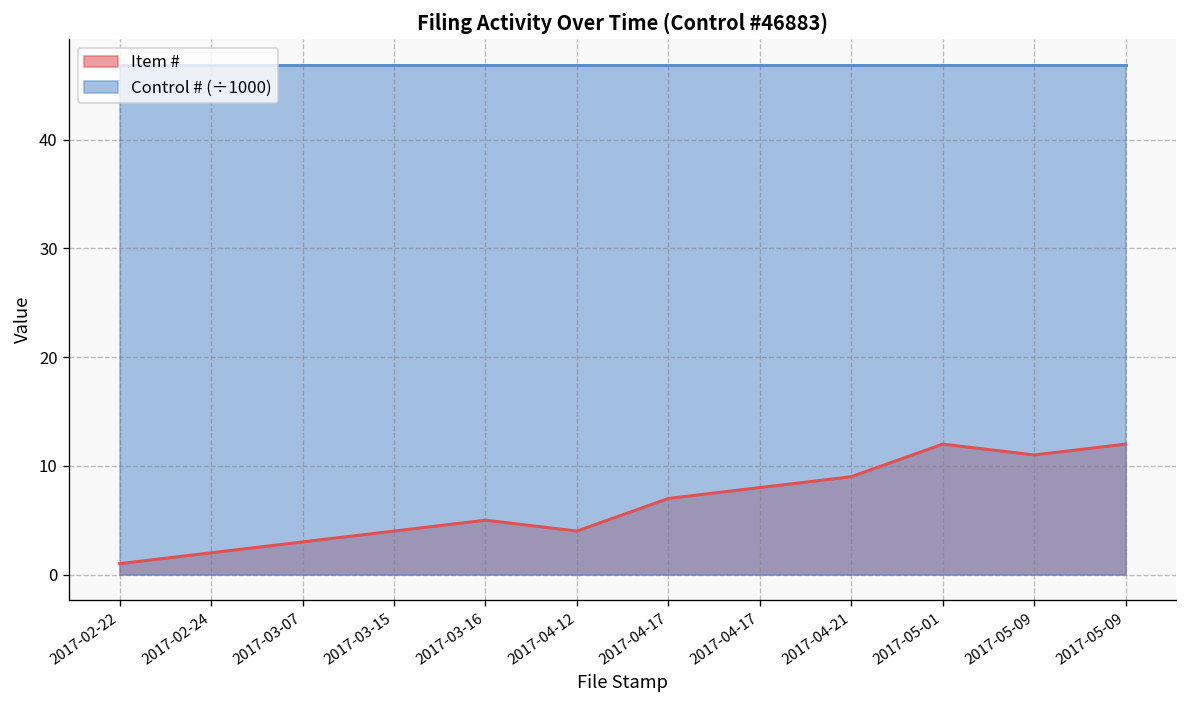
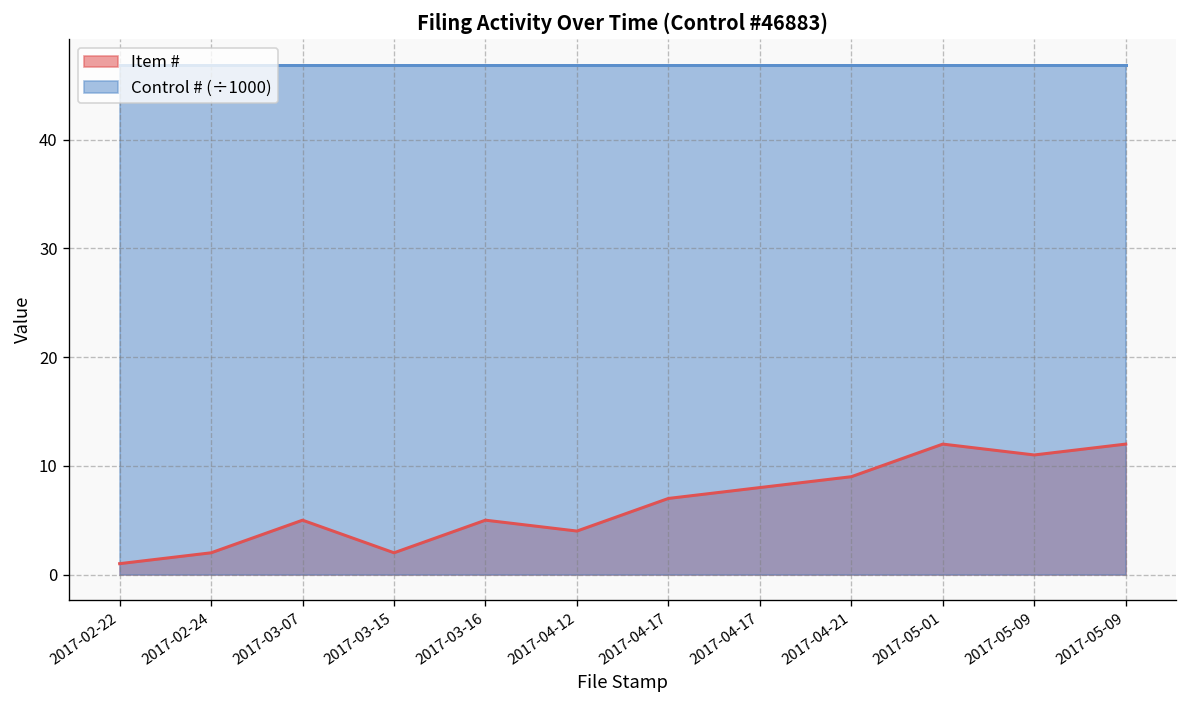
  {
    "Item #": {
      "2017-02-22": 1,
      "2017-02-24": 2,
-     "2017-03-07": 3,
-     "2017-03-15": 4,
+     "2017-03-07": 5,
+     "2017-03-15": 2,
      "2017-03-16": 5,
      "2017-04-12": 4,
      "2017-04-21": 9,
      "2017-05-01": 12
    },
    "Control # (÷1000)": {
      "2017-03-07": 47,
      "2017-03-15": 47,
      "2017-03-16": 47,
      "2017-04-12": 47,
      "2017-04-21": 47,
      "2017-05-01": 47
    }
  }
